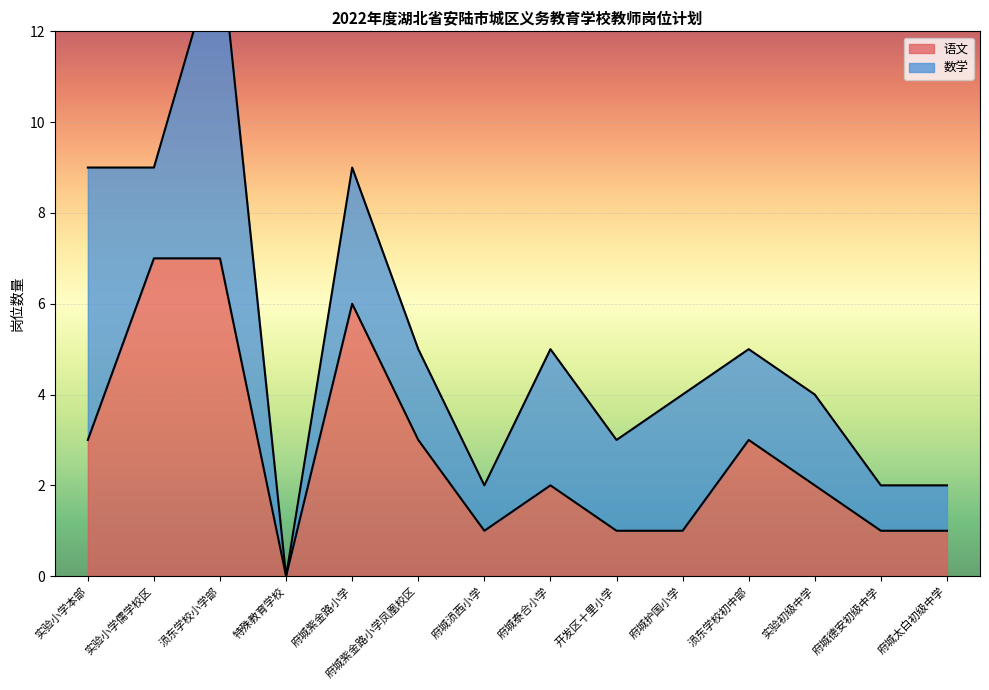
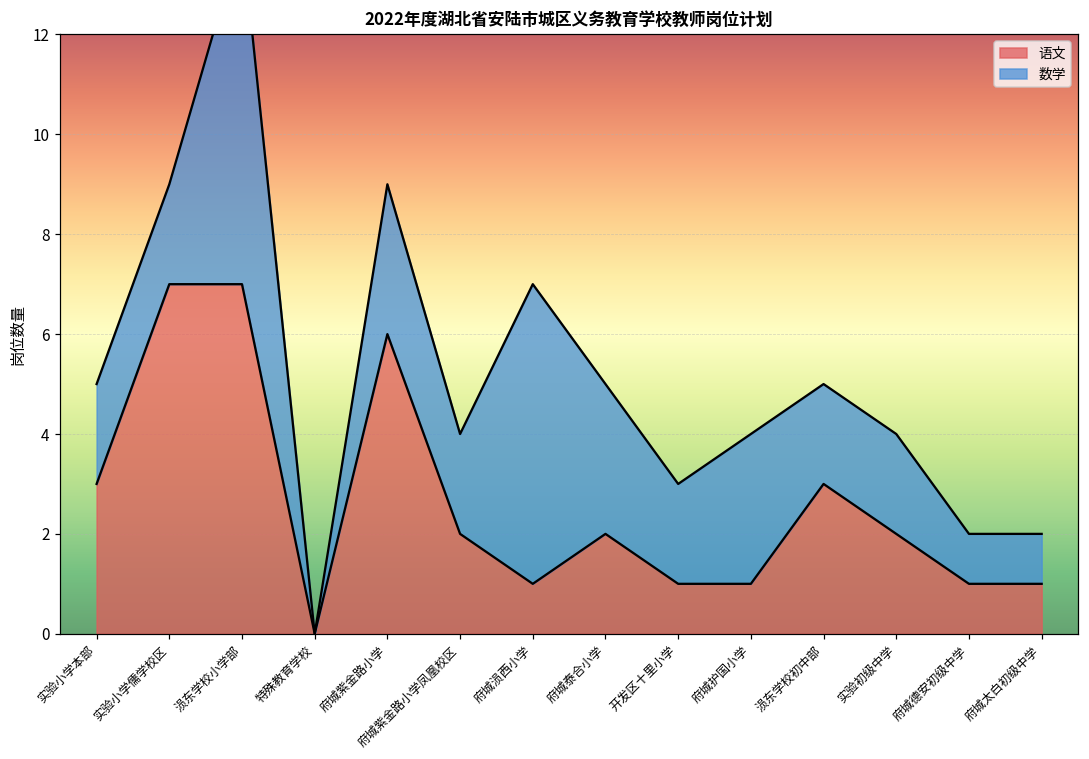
  {
    "语文": {
      "实验小学本部": 3,
      "实验小学儒学校区": 7,
      "涢东学校小学部": 7,
      "府城紫金路小学": 6,
-     "府城紫金路小学凤凰校区": 3,
+     "府城紫金路小学凤凰校区": 2,
      "府城涢西小学": 1,
      "府城泰合小学": 2,
      "开发区十里小学": 1,
      "府城护国小学": 1,
      "涢东学校初中部": 3,
      "实验初级中学": 2,
      "府城德安初级中学": 1,
      "府城太白初级中学": 1
    },
    "数学": {
-     "实验小学本部": 6,
+     "实验小学本部": 2,
      "实验小学儒学校区": 2,
      "府城紫金路小学": 3,
      "府城紫金路小学凤凰校区": 2,
-     "府城涢西小学": 1,
+     "府城涢西小学": 6,
      "府城泰合小学": 3,
      "开发区十里小学": 2,
      "府城护国小学": 3,
      "涢东学校初中部": 2,
      "实验初级中学": 2,
      "府城德安初级中学": 1,
      "府城太白初级中学": 1
    }
  }
